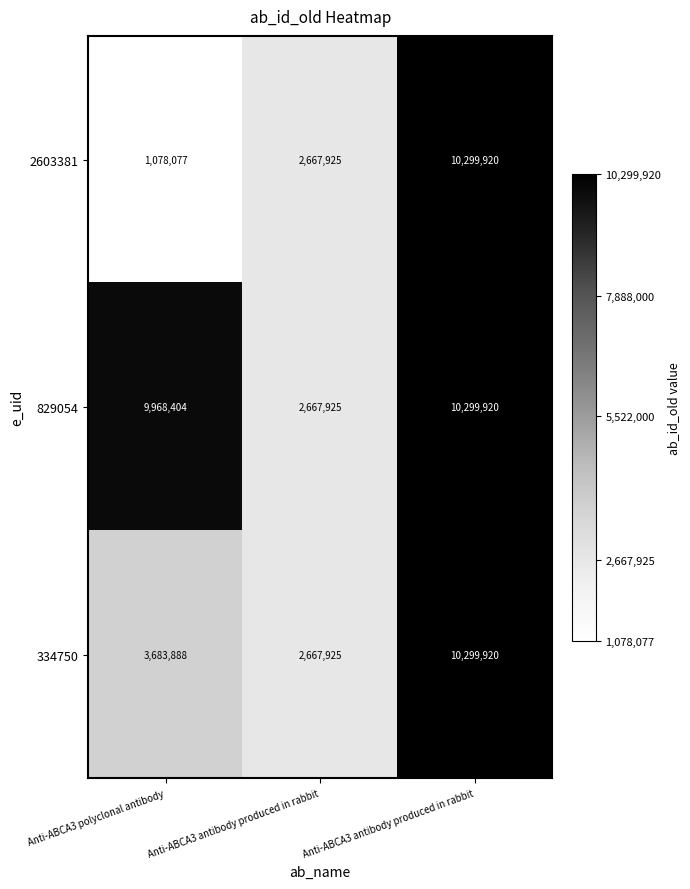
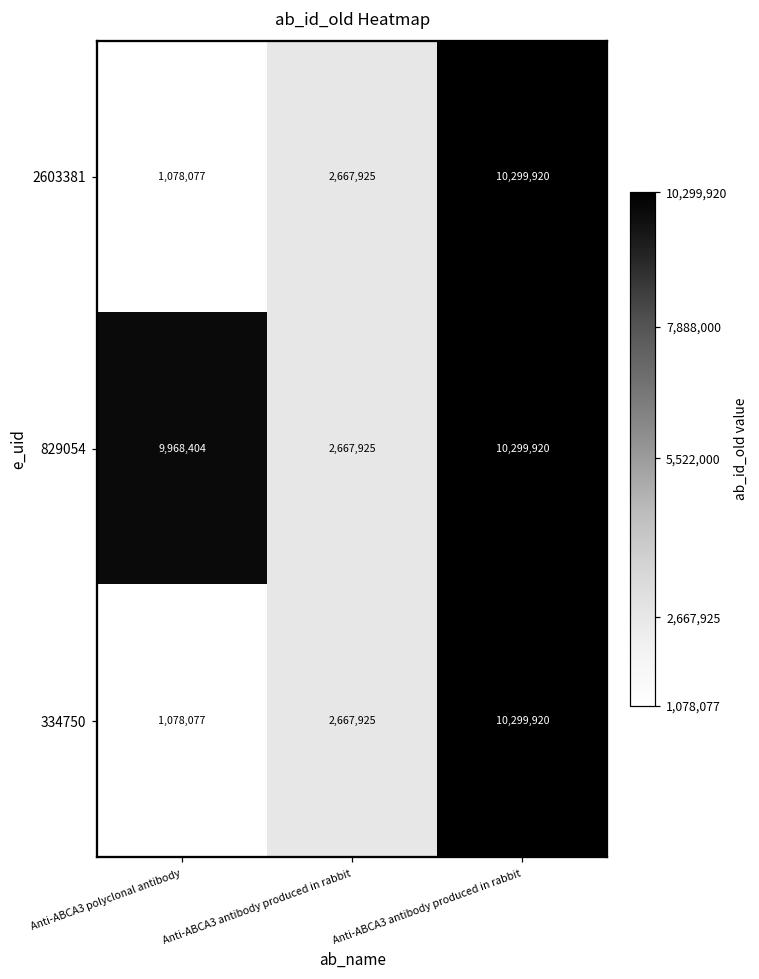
  {
    "2603381": {
      "Anti-ABCA3 polyclonal antibody": "1,078,077"
    },
    "829054": {
      "Anti-ABCA3 polyclonal antibody": "9,968,404"
    },
    "334750": {
-     "Anti-ABCA3 polyclonal antibody": "3,683,888"
+     "Anti-ABCA3 polyclonal antibody": "1,078,077"
    }
  }
